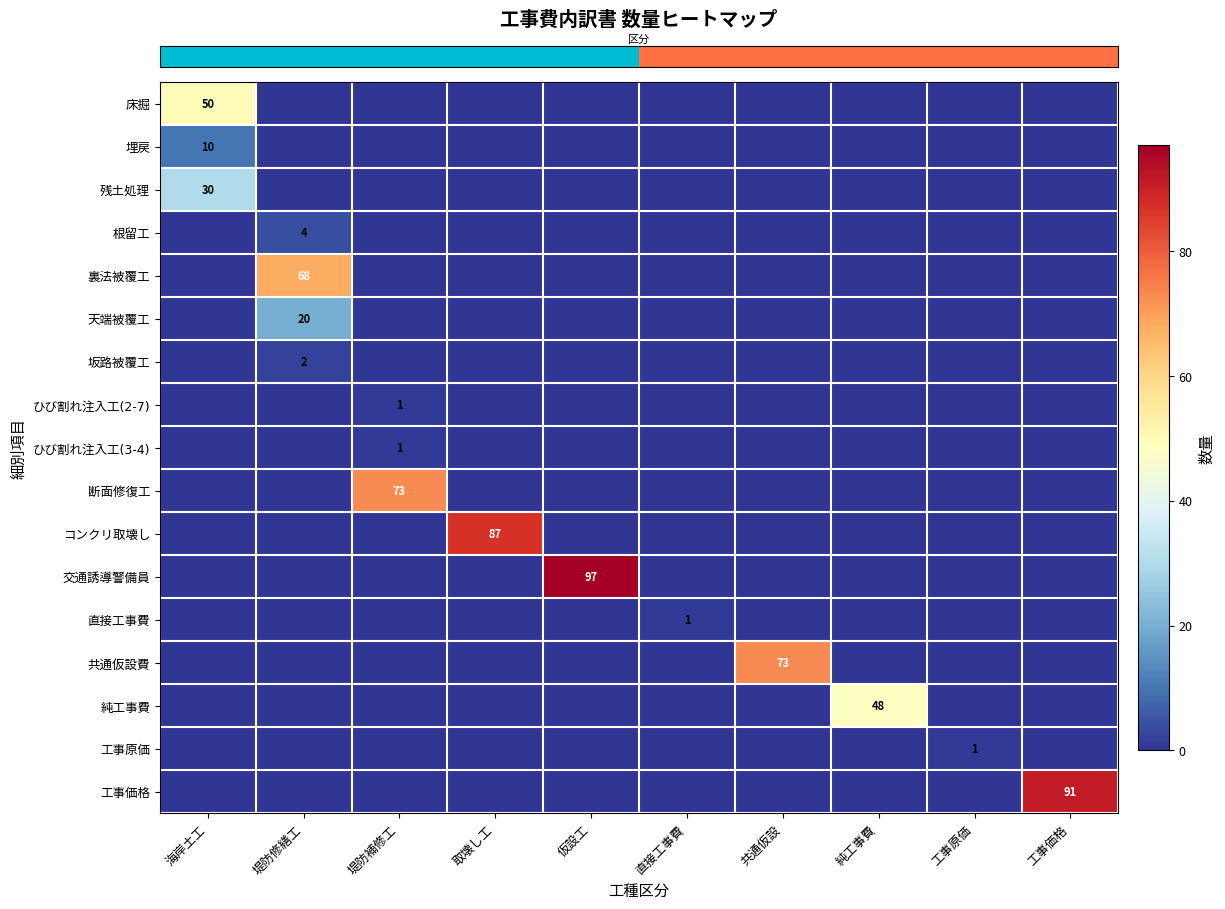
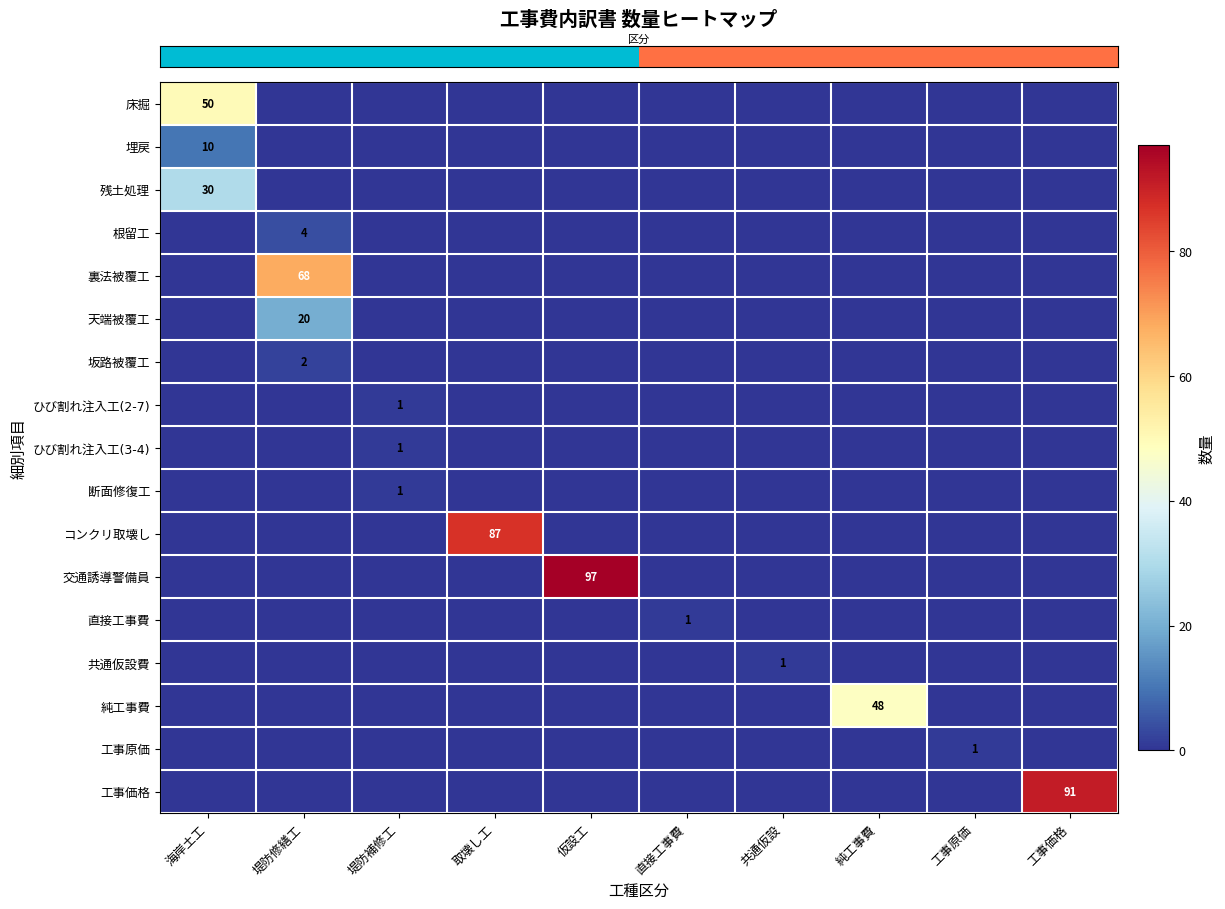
  {
    "床掘": {
      "海岸土工": 50
    },
    "埋戻": {
      "海岸土工": 10
    },
    "残土処理": {
      "海岸土工": 30
    },
    "根留工": {
      "堤防修繕工": 4
    },
    "裏法被覆工": {
      "堤防修繕工": 68
    },
    "天端被覆工": {
      "堤防修繕工": 20
    },
    "坂路被覆工": {
      "堤防修繕工": 2
    },
    "ひび割れ注入工(2-7)": {
      "堤防補修工": 1
    },
    "ひび割れ注入工(3-4)": {
      "堤防補修工": 1
    },
    "断面修復工": {
-     "堤防補修工": 73
+     "堤防補修工": 1
    },
    "コンクリ取壊し": {
      "取壊し工": 87
    },
    "交通誘導警備員": {
      "仮設工": 97
    },
    "直接工事費": {
      "直接工事費": 1
    },
    "共通仮設費": {
-     "共通仮設": 73
+     "共通仮設": 1
    },
    "純工事費": {
      "純工事費": 48
    },
    "工事原価": {
      "工事原価": 1
    },
    "工事価格": {
      "工事価格": 91
    }
  }
